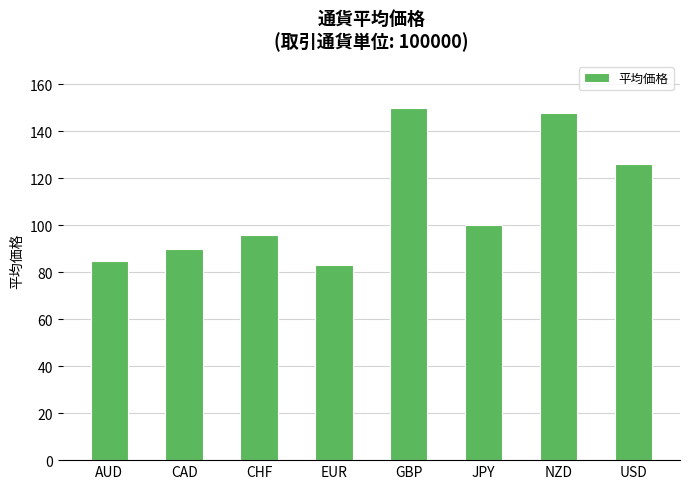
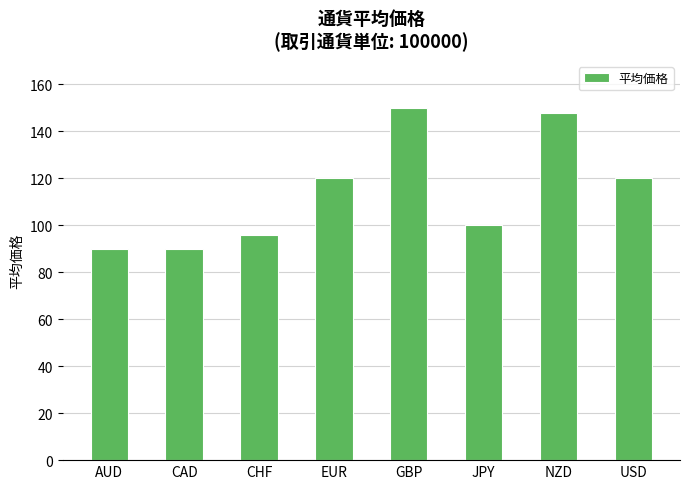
  {
-   "AUD": 85,
+   "AUD": 90,
    "CAD": 90,
    "CHF": 96,
-   "EUR": 83,
+   "EUR": 120,
    "GBP": 150,
    "JPY": 100,
    "NZD": 148,
-   "USD": 126
+   "USD": 120
  }
